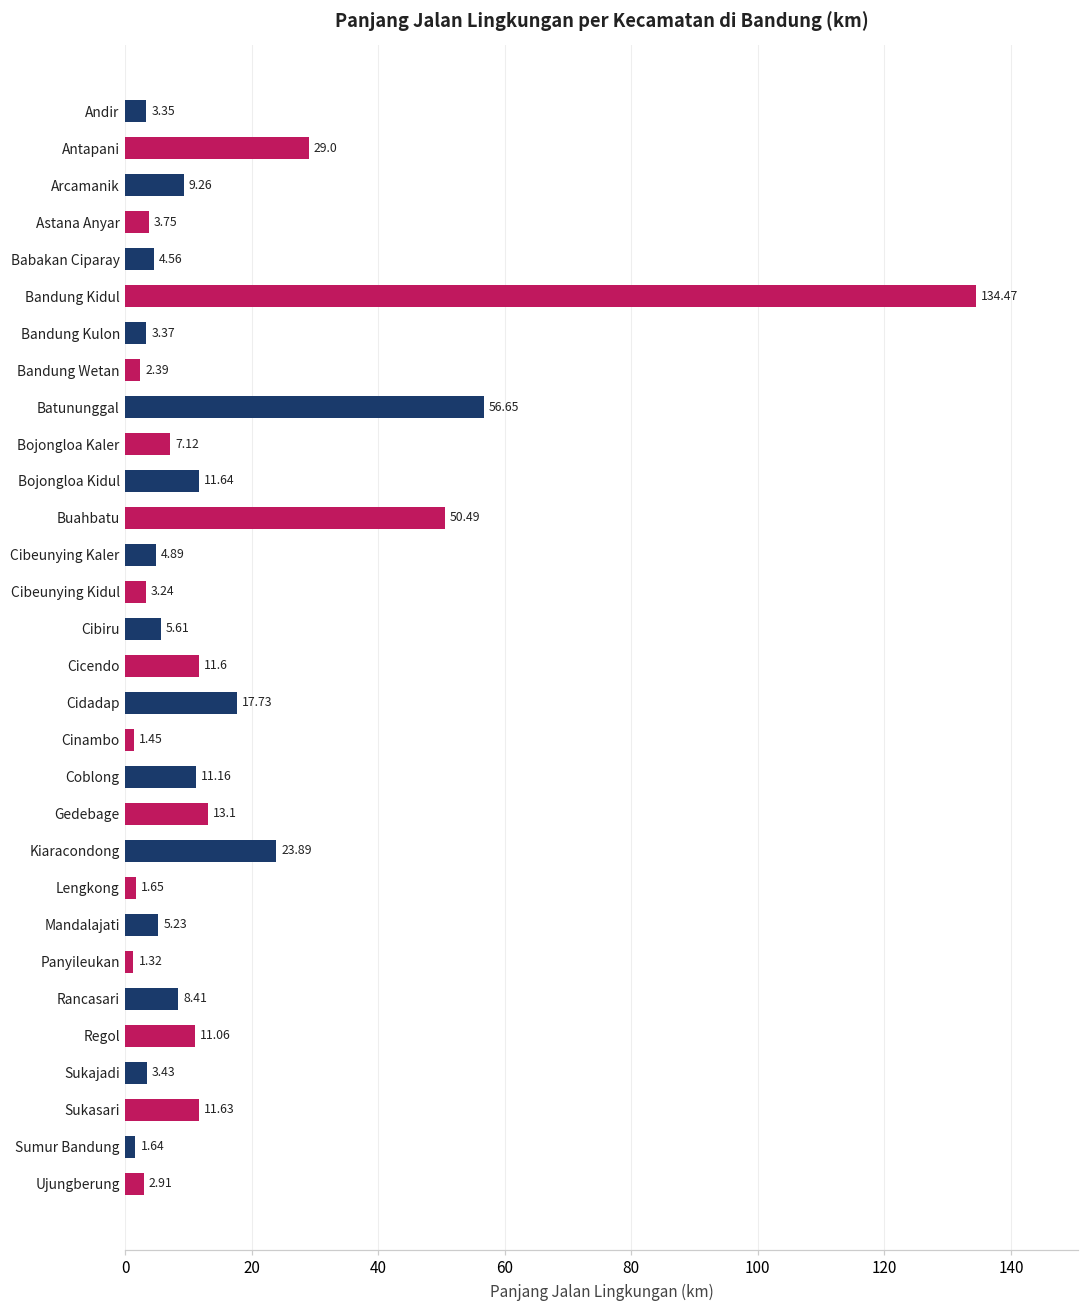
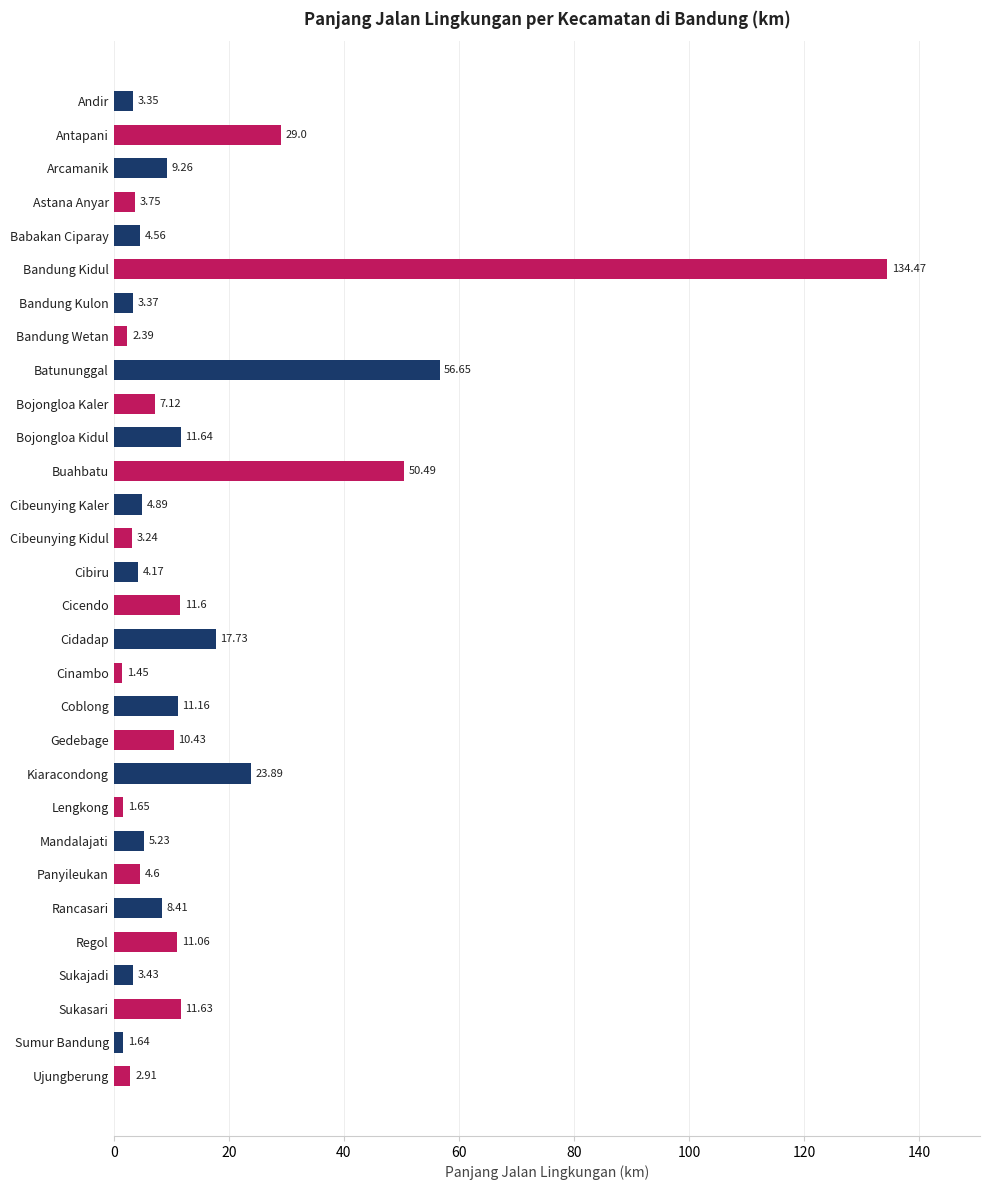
  {
    "Andir": 3.35,
    "Antapani": 29.0,
    "Arcamanik": 9.26,
    "Astana Anyar": 3.75,
    "Babakan Ciparay": 4.56,
    "Bandung Kidul": 134.47,
    "Bandung Kulon": 3.37,
    "Bandung Wetan": 2.39,
    "Batununggal": 56.65,
    "Bojongloa Kaler": 7.12,
    "Bojongloa Kidul": 11.64,
    "Buahbatu": 50.49,
    "Cibeunying Kaler": 4.89,
    "Cibeunying Kidul": 3.24,
-   "Cibiru": 5.61,
+   "Cibiru": 4.17,
    "Cicendo": 11.6,
    "Cidadap": 17.73,
    "Cinambo": 1.45,
    "Coblong": 11.16,
-   "Gedebage": 13.1,
+   "Gedebage": 10.43,
    "Kiaracondong": 23.89,
    "Lengkong": 1.65,
    "Mandalajati": 5.23,
-   "Panyileukan": 1.32,
+   "Panyileukan": 4.6,
    "Rancasari": 8.41,
    "Regol": 11.06,
    "Sukajadi": 3.43,
    "Sukasari": 11.63,
    "Sumur Bandung": 1.64,
    "Ujungberung": 2.91
  }
